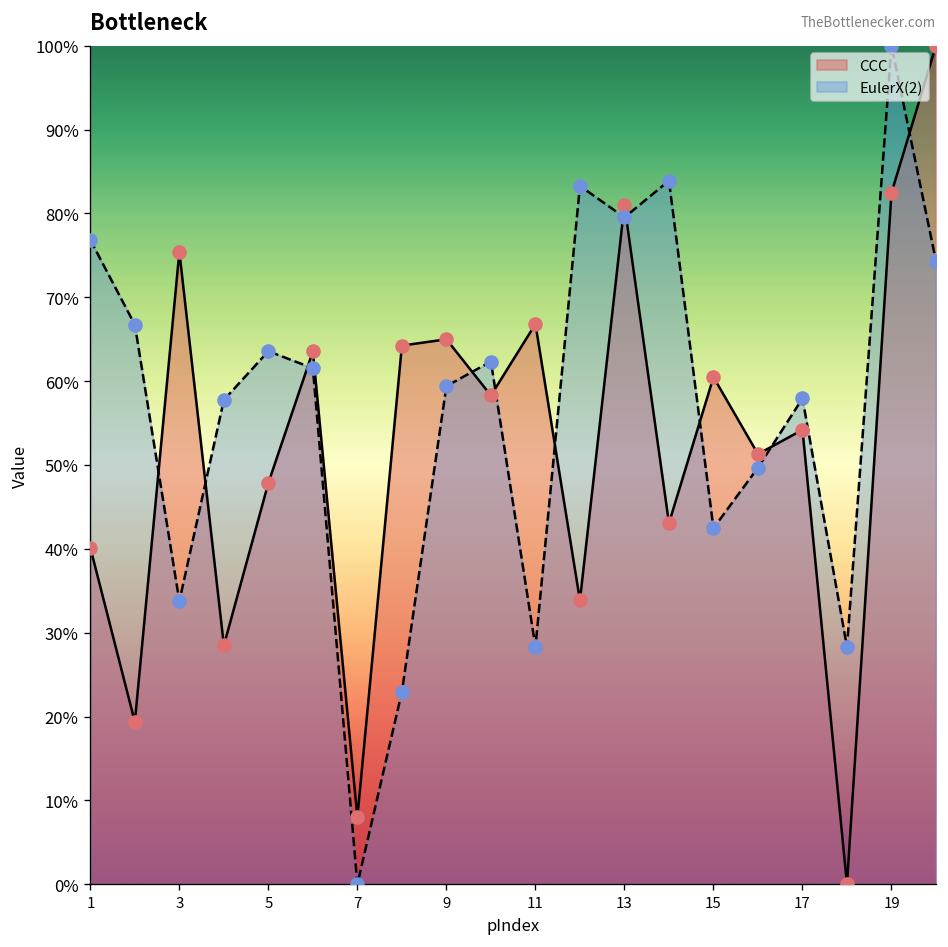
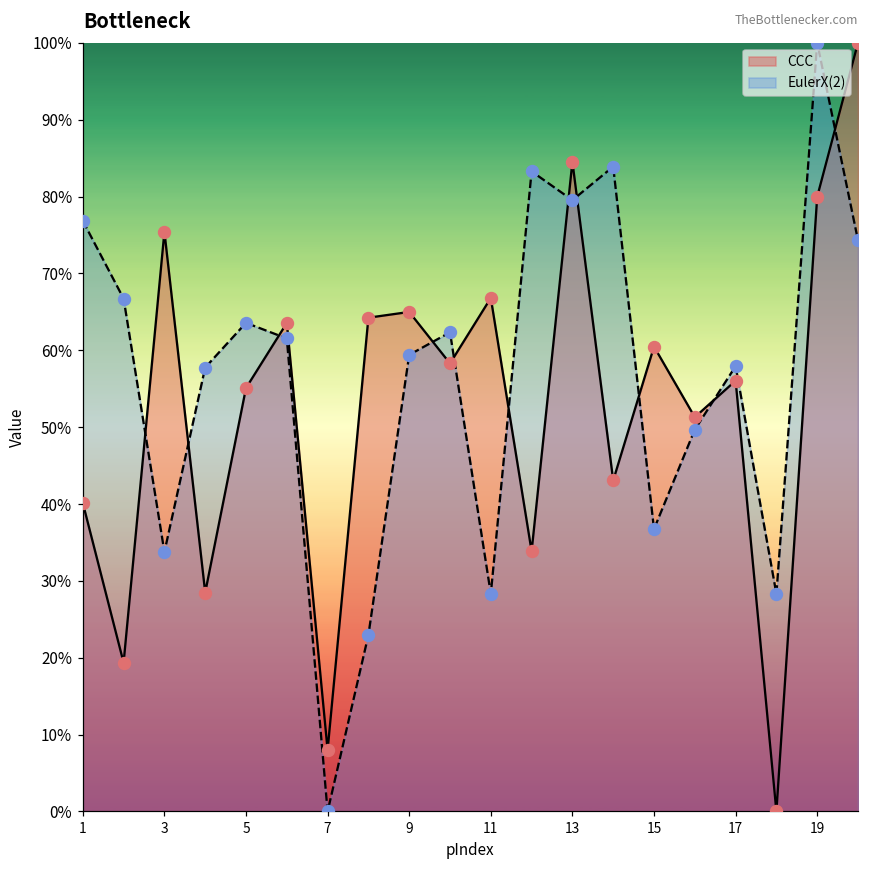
  {
    "CCC": {
      "1": "40%",
      "3": "75%",
-     "5": "48%",
+     "5": "55%",
      "7": "8%",
      "9": "65%",
      "11": "67%",
-     "13": "81%",
+     "13": "85%",
      "15": "60%",
-     "17": "54%",
-     "19": "82%"
+     "17": "56%",
+     "19": "80%"
    },
    "EulerX(2)": {
      "1": "77%",
      "3": "34%",
      "5": "64%",
      "7": "0%",
      "9": "59%",
      "11": "28%",
      "13": "80%",
-     "15": "42%",
+     "15": "37%",
      "17": "58%",
      "19": "100%"
    }
  }
